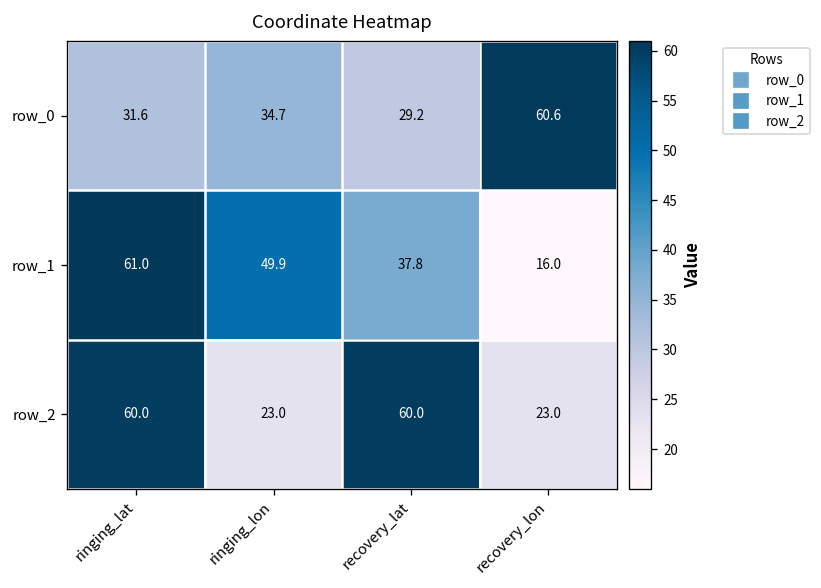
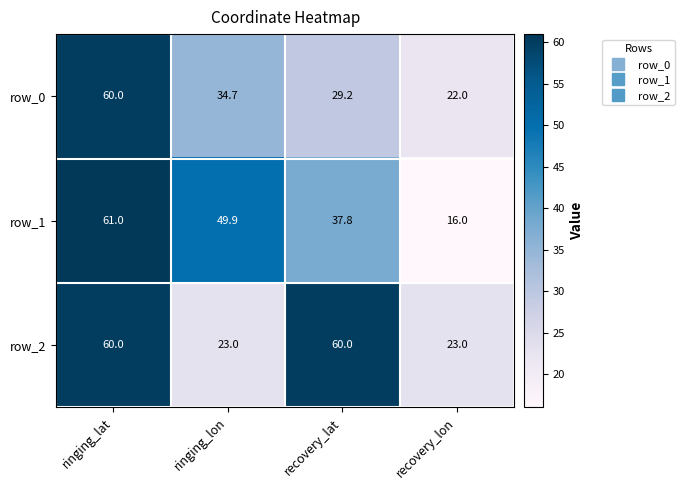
  {
    "row_0": {
-     "ringing_lat": 31.6,
+     "ringing_lat": 60.0,
      "ringing_lon": 34.7,
      "recovery_lat": 29.2,
-     "recovery_lon": 60.6
+     "recovery_lon": 22.0
    },
    "row_1": {
      "ringing_lat": 61.0,
      "ringing_lon": 49.9,
      "recovery_lat": 37.8,
      "recovery_lon": 16.0
    },
    "row_2": {
      "ringing_lat": 60.0,
      "ringing_lon": 23.0,
      "recovery_lat": 60.0,
      "recovery_lon": 23.0
    }
  }
